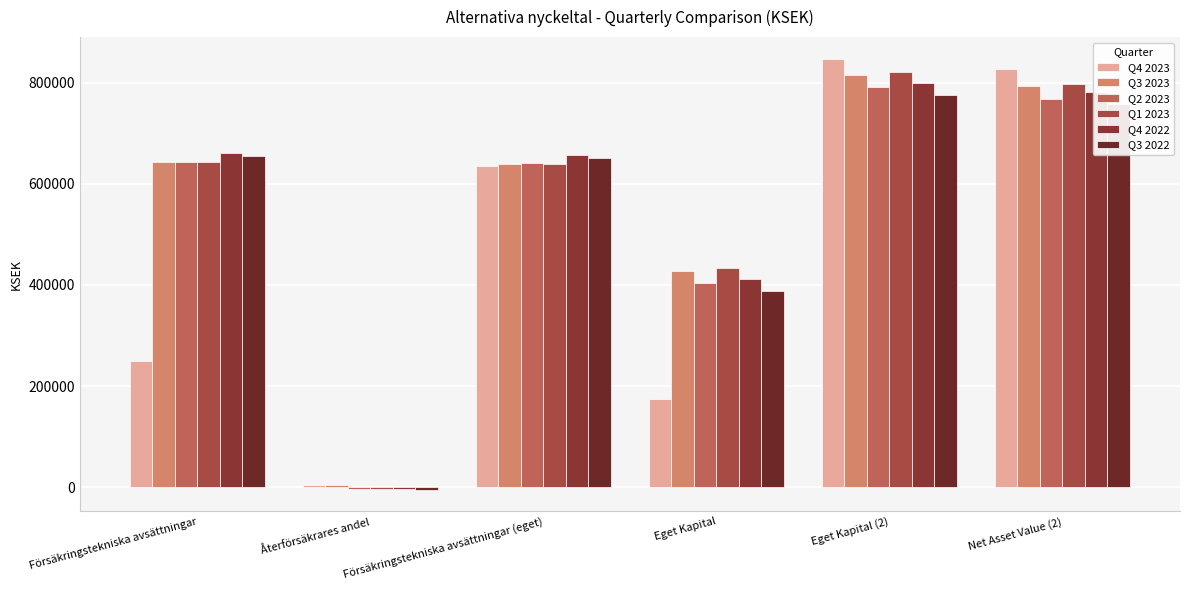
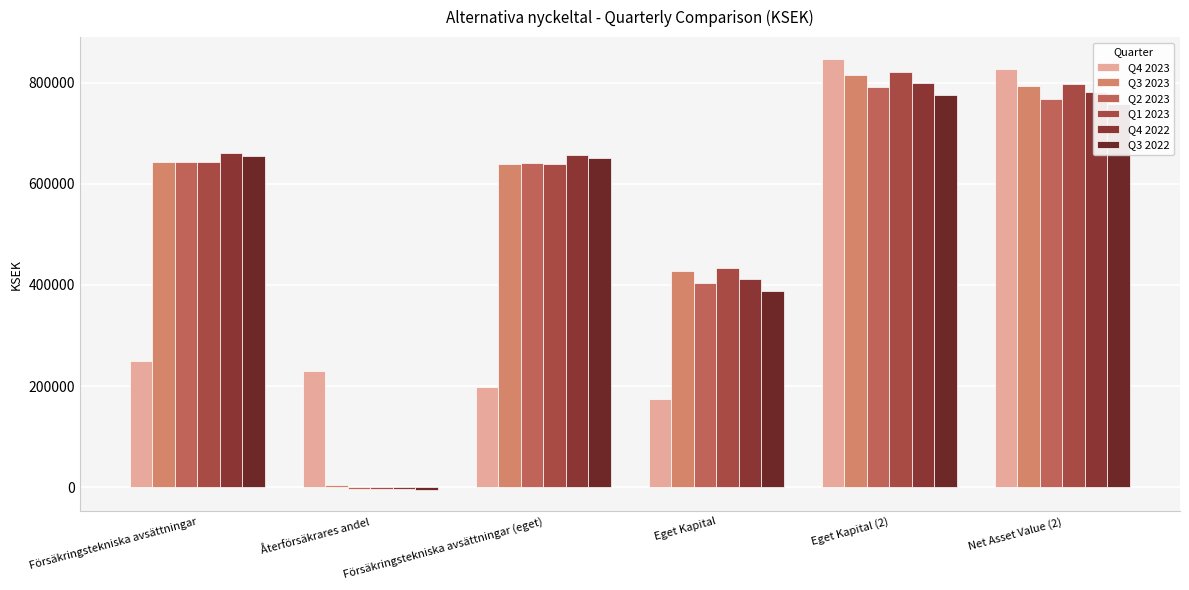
  {
    "Q4 2023": {
      "Försäkringstekniska avsättningar": 250000,
-     "Återförsäkrares andel": 10000,
-     "Försäkringstekniska avsättningar (eget)": 640000,
+     "Återförsäkrares andel": 230000,
+     "Försäkringstekniska avsättningar (eget)": 200000,
      "Eget Kapital": 170000,
      "Eget Kapital (2)": 850000,
      "Net Asset Value (2)": 830000
    }
  }
